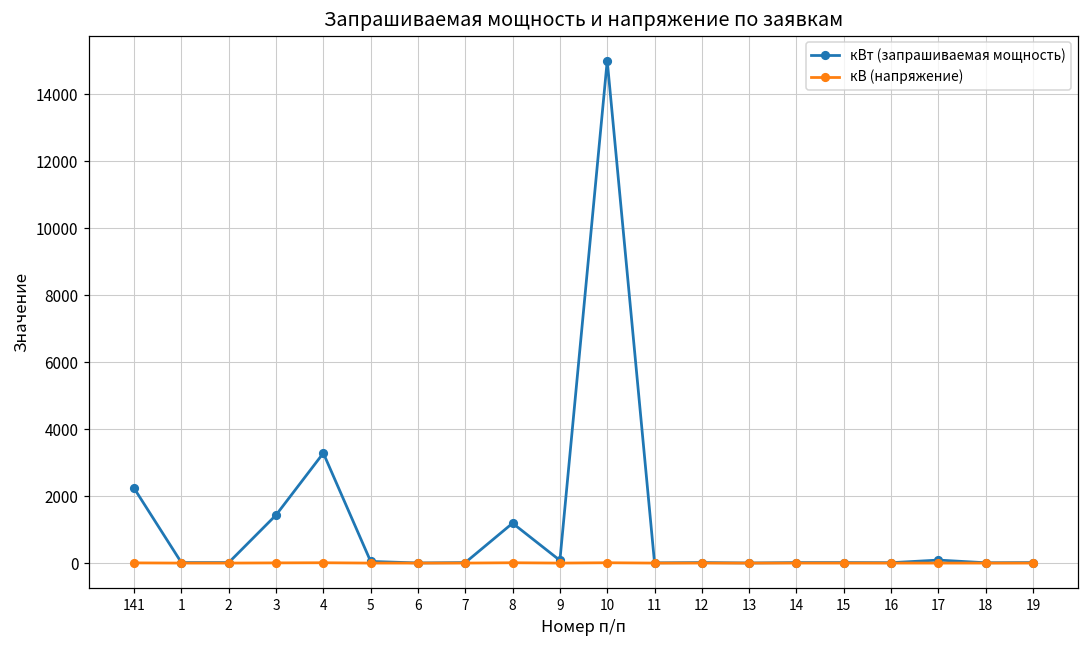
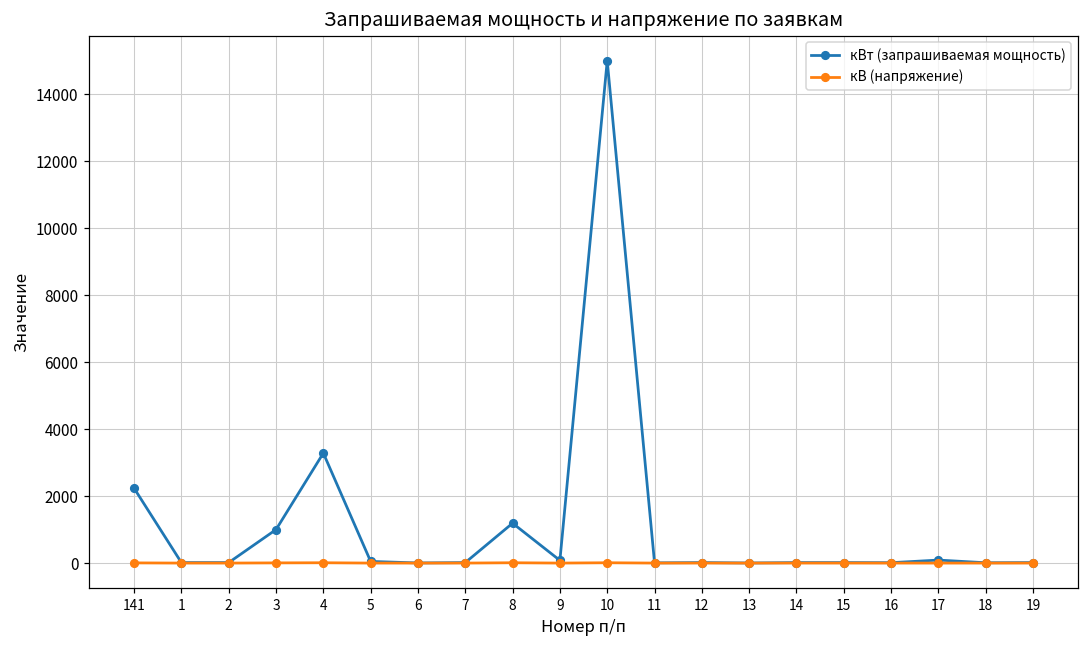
  {
    "кВт (запрашиваемая мощность)": {
      "141": 2200,
-     "3": 1400,
+     "3": 1000,
      "4": 3300,
      "8": 1200,
      "10": 15000,
      "17": 100
    },
    "кВ (напряжение)": {
      "141": 0,
      "3": 0,
      "4": 0,
      "8": 0,
      "10": 0,
      "17": 0
    }
  }
